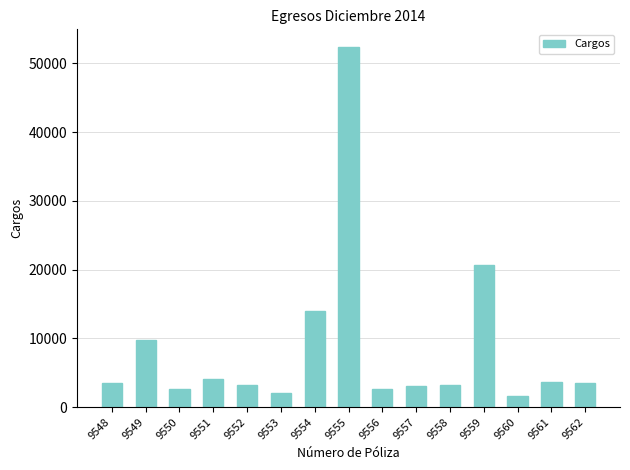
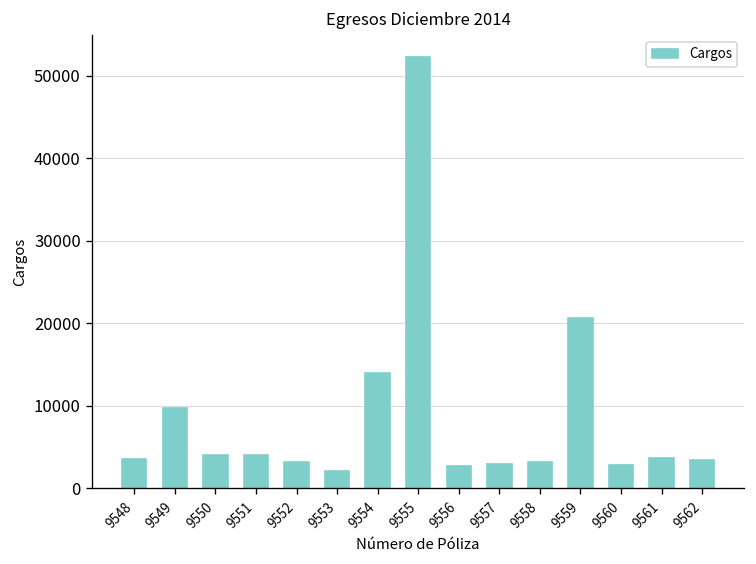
  {
    "9548": 4000,
    "9549": 10000,
-   "9550": 3000,
+   "9550": 4000,
    "9551": 4000,
    "9552": 3000,
    "9553": 2000,
    "9554": 14000,
    "9555": 52000,
    "9556": 3000,
    "9557": 3000,
    "9558": 3000,
    "9559": 21000,
-   "9560": 2000,
+   "9560": 3000,
    "9561": 4000,
    "9562": 4000
  }
